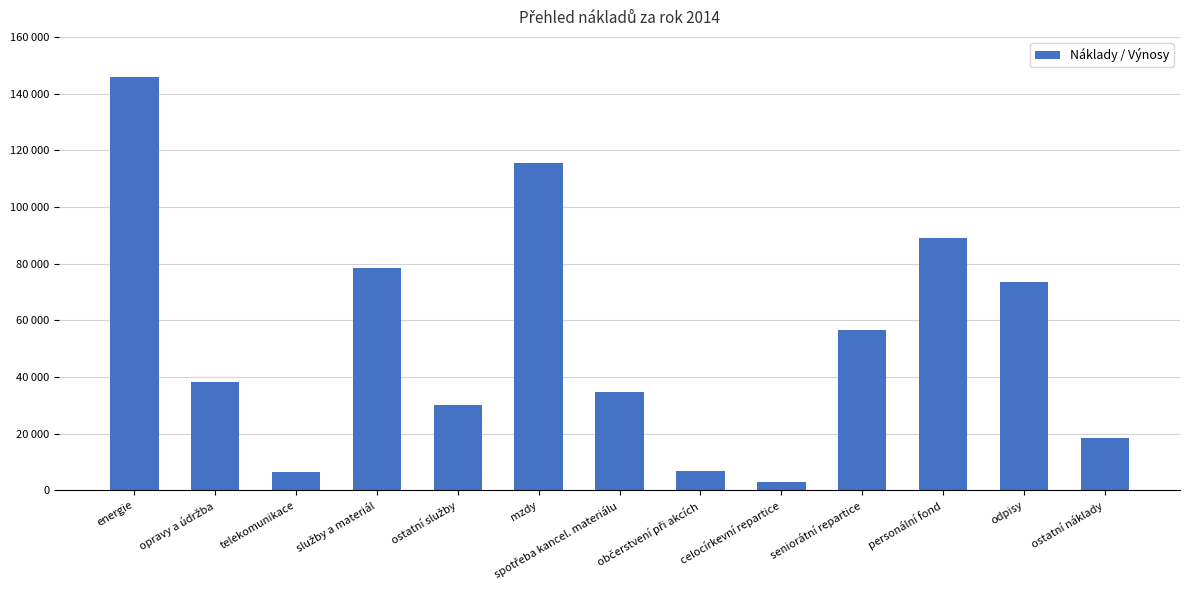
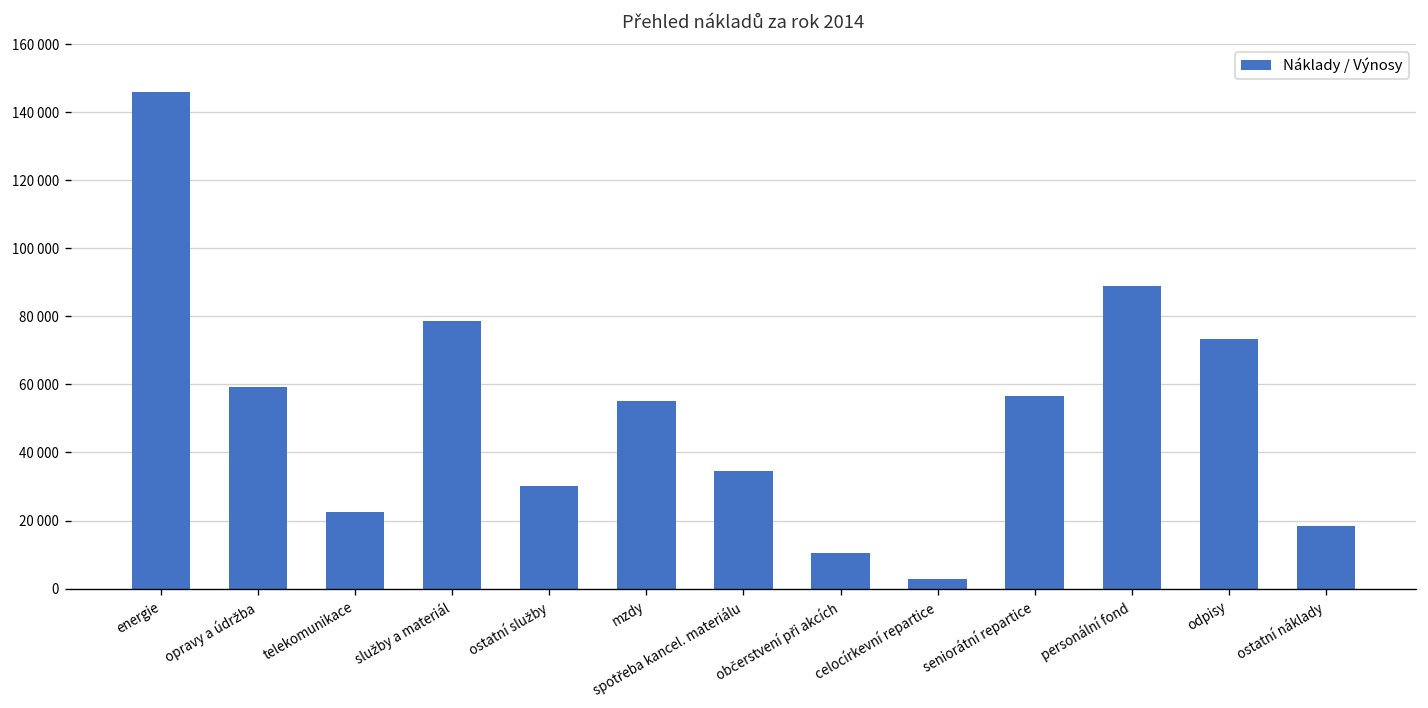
  {
    "energie": 146000,
-   "opravy a údržba": 38000,
-   "telekomunikace": 7000,
+   "opravy a údržba": 59000,
+   "telekomunikace": 22000,
    "služby a materiál": 79000,
    "ostatní služby": 30000,
-   "mzdy": 115000,
+   "mzdy": 55000,
    "spotřeba kancel. materiálu": 35000,
-   "občerstvení při akcích": 7000,
+   "občerstvení při akcích": 10000,
    "celocírkevní repartice": 3000,
    "seniorátní repartice": 57000,
    "personální fond": 89000,
    "odpisy": 73000,
    "ostatní náklady": 18000
  }
